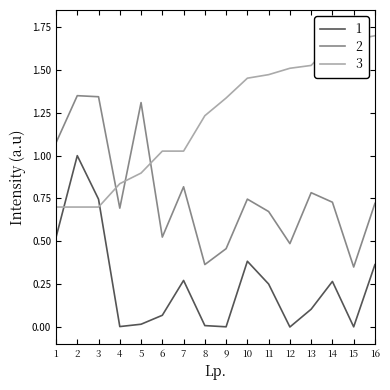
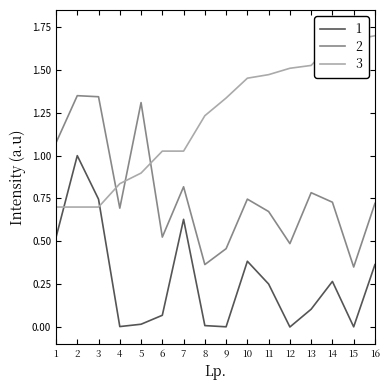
  {
    "1": {
      "1": 0.52,
      "2": 1.00,
      "3": 0.75,
      "4": 0.00,
      "5": 0.02,
      "6": 0.07,
-     "7": 0.27,
+     "7": 0.63,
      "8": 0.01,
      "9": 0.00,
      "10": 0.38,
      "11": 0.25,
      "12": 0.00,
      "13": 0.10,
      "14": 0.27,
      "15": 0.00,
      "16": 0.36
    }
  }
